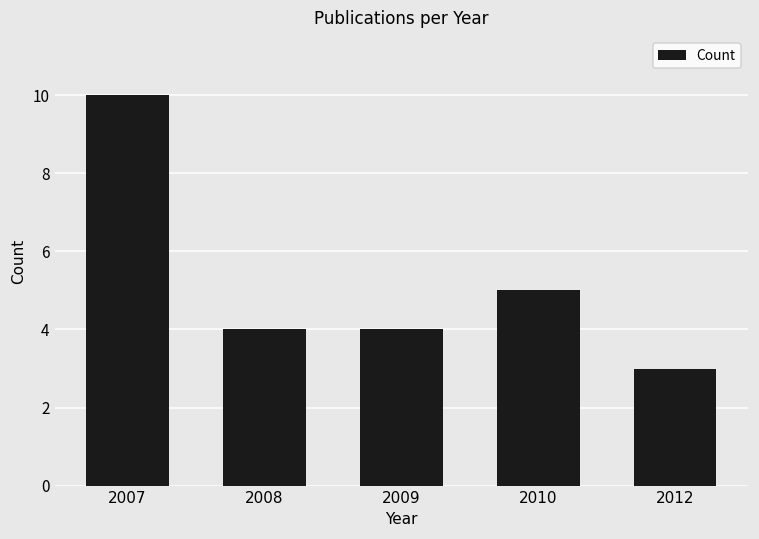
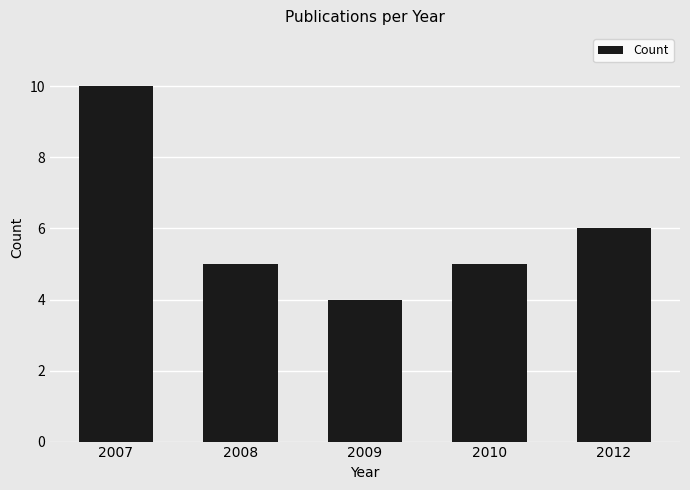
  {
    "2007": 10,
-   "2008": 4,
+   "2008": 5,
    "2009": 4,
    "2010": 5,
-   "2012": 3
+   "2012": 6
  }
